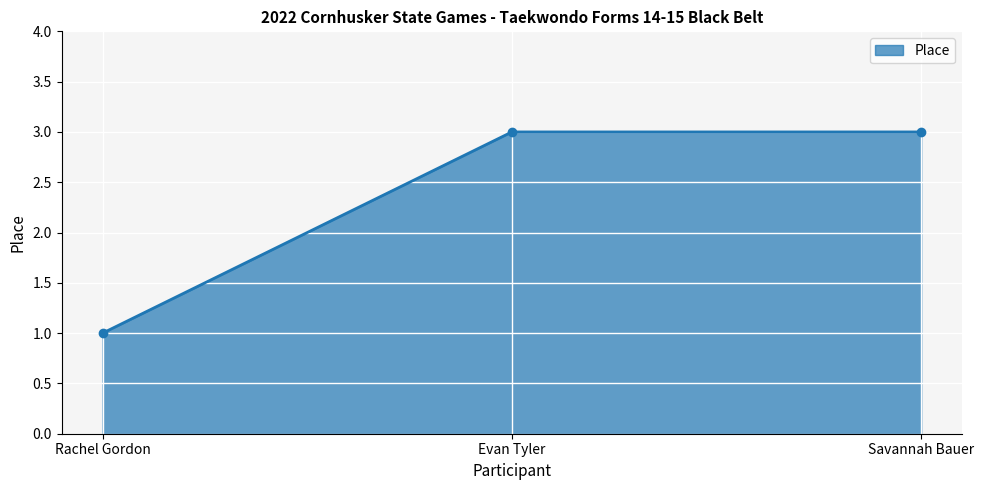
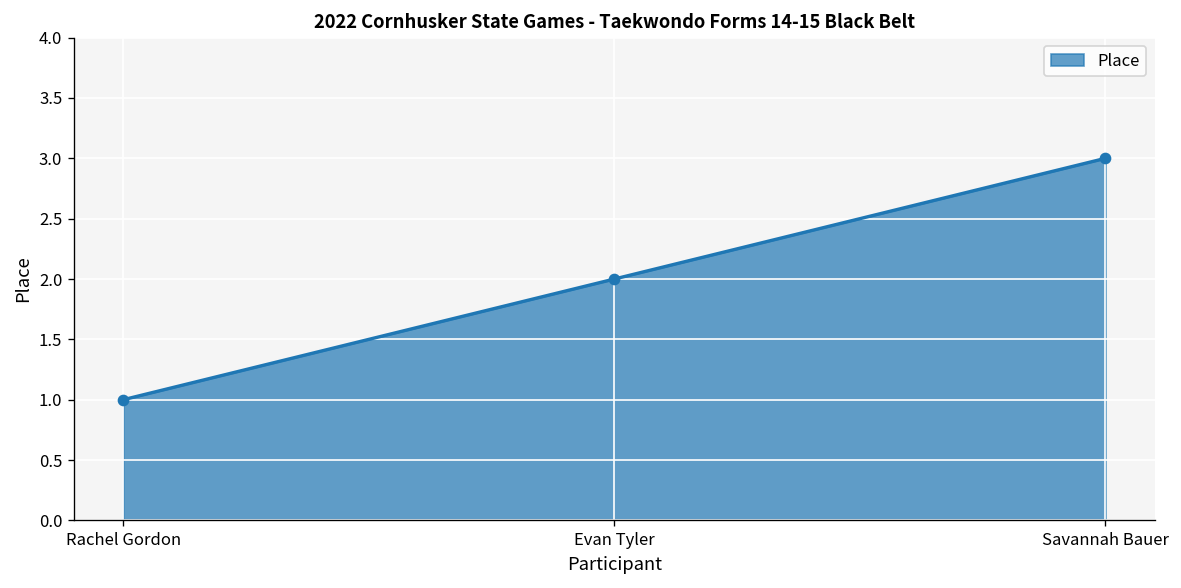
  {
    "Rachel Gordon": 1,
-   "Evan Tyler": 3,
+   "Evan Tyler": 2,
    "Savannah Bauer": 3
  }
